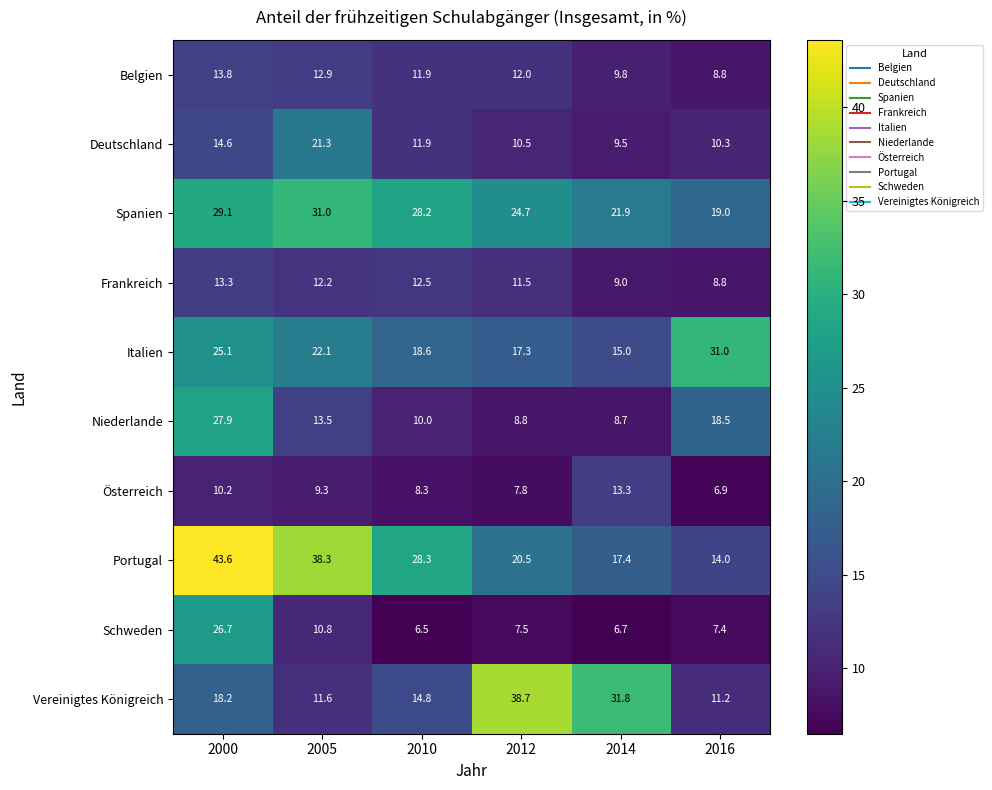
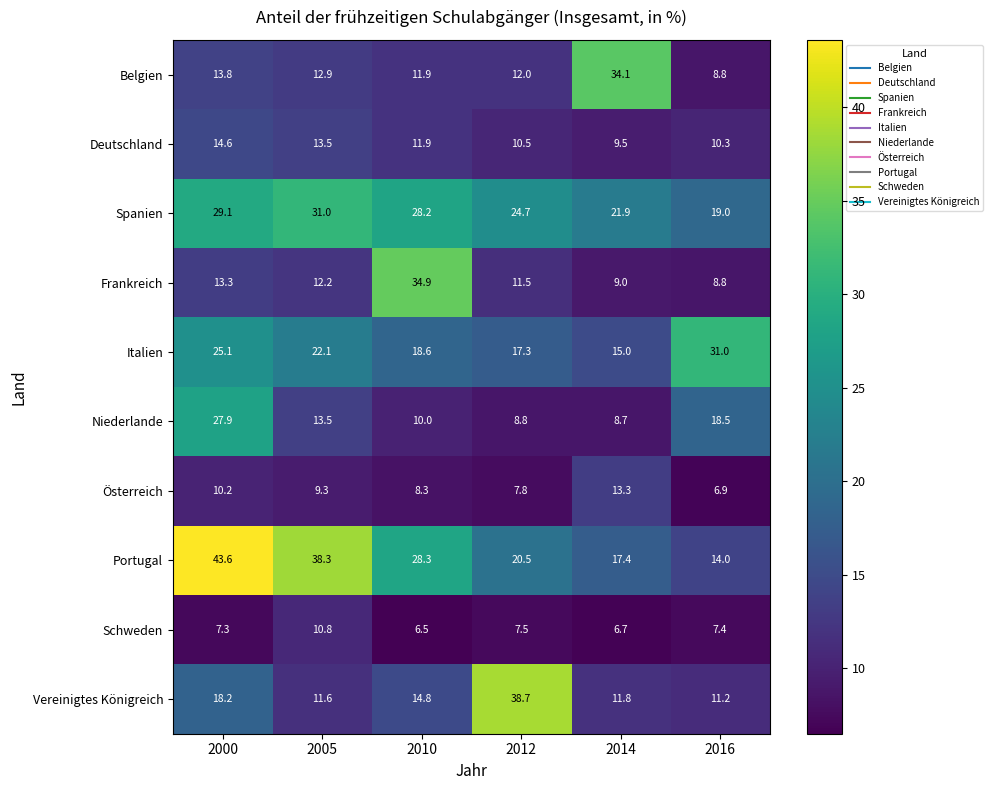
  {
    "Belgien": {
      "2000": 13.8,
      "2005": 12.9,
      "2010": 11.9,
      "2012": 12.0,
-     "2014": 9.8,
+     "2014": 34.1,
      "2016": 8.8
    },
    "Deutschland": {
      "2000": 14.6,
-     "2005": 21.3,
+     "2005": 13.5,
      "2010": 11.9,
      "2012": 10.5,
      "2014": 9.5,
      "2016": 10.3
    },
    "Spanien": {
      "2000": 29.1,
      "2005": 31.0,
      "2010": 28.2,
      "2012": 24.7,
      "2014": 21.9,
      "2016": 19.0
    },
    "Frankreich": {
      "2000": 13.3,
      "2005": 12.2,
-     "2010": 12.5,
+     "2010": 34.9,
      "2012": 11.5,
      "2014": 9.0,
      "2016": 8.8
    },
    "Italien": {
      "2000": 25.1,
      "2005": 22.1,
      "2010": 18.6,
      "2012": 17.3,
      "2014": 15.0,
      "2016": 31.0
    },
    "Niederlande": {
      "2000": 27.9,
      "2005": 13.5,
      "2010": 10.0,
      "2012": 8.8,
      "2014": 8.7,
      "2016": 18.5
    },
    "Österreich": {
      "2000": 10.2,
      "2005": 9.3,
      "2010": 8.3,
      "2012": 7.8,
      "2014": 13.3,
      "2016": 6.9
    },
    "Portugal": {
      "2000": 43.6,
      "2005": 38.3,
      "2010": 28.3,
      "2012": 20.5,
      "2014": 17.4,
      "2016": 14.0
    },
    "Schweden": {
-     "2000": 26.7,
+     "2000": 7.3,
      "2005": 10.8,
      "2010": 6.5,
      "2012": 7.5,
      "2014": 6.7,
      "2016": 7.4
    },
    "Vereinigtes Königreich": {
      "2000": 18.2,
      "2005": 11.6,
      "2010": 14.8,
      "2012": 38.7,
-     "2014": 31.8,
+     "2014": 11.8,
      "2016": 11.2
    }
  }
